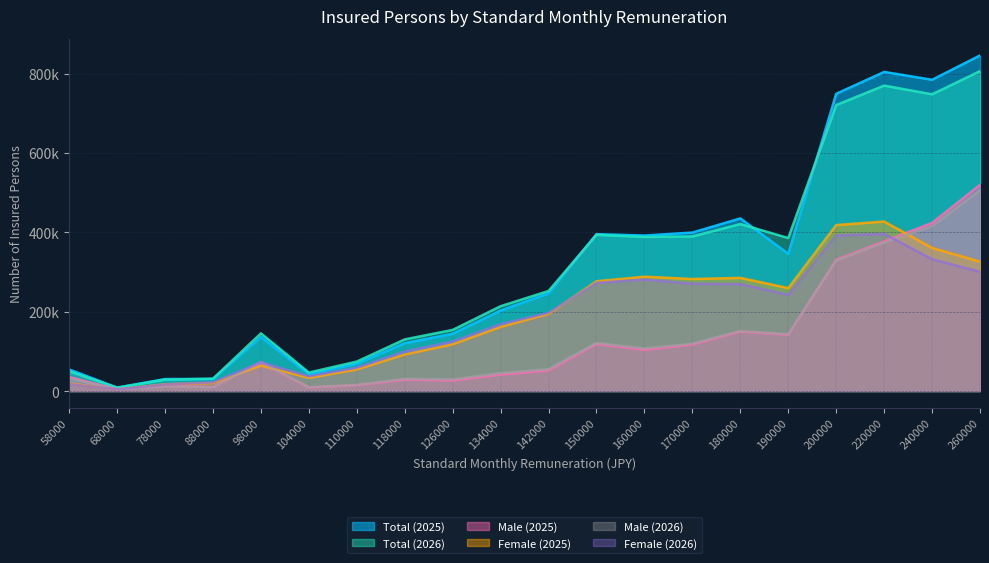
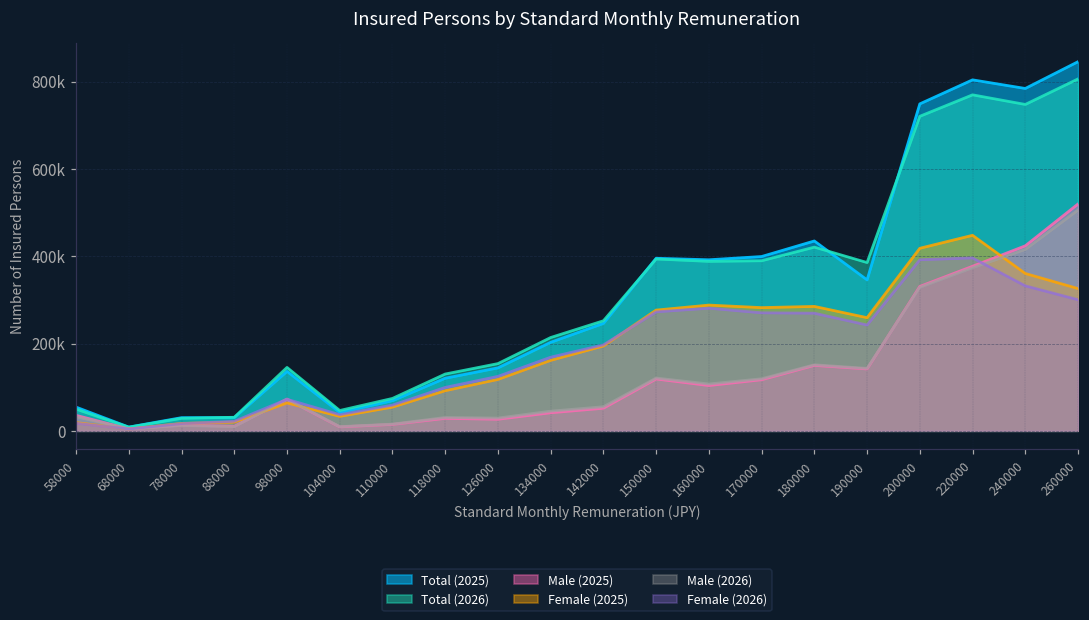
  {
    "Total (2025)": {
      "98000": 140000,
      "118000": 120000,
      "126000": 140000,
      "134000": 200000,
      "170000": 400000,
      "180000": 430000,
      "190000": 350000,
      "200000": 750000,
      "220000": 800000,
      "240000": 780000,
      "260000": 850000
    },
    "Total (2026)": {
      "98000": 150000,
      "118000": 130000,
      "126000": 150000,
      "134000": 210000,
      "170000": 390000,
      "180000": 420000,
      "190000": 390000,
      "200000": 720000,
      "220000": 770000,
      "240000": 750000,
      "260000": 810000
    },
    "Male (2025)": {
      "240000": 420000,
      "260000": 520000
    },
    "Female (2025)": {
      "98000": 60000,
      "118000": 90000,
      "126000": 120000,
      "134000": 160000,
      "160000": 290000,
      "170000": 280000,
      "180000": 290000,
      "190000": 260000,
      "200000": 420000,
-     "220000": 430000,
+     "220000": 450000,
      "240000": 360000,
      "260000": 330000
    }
  }
